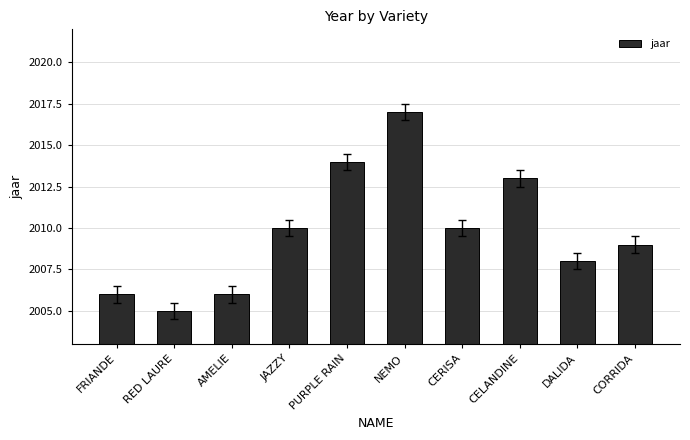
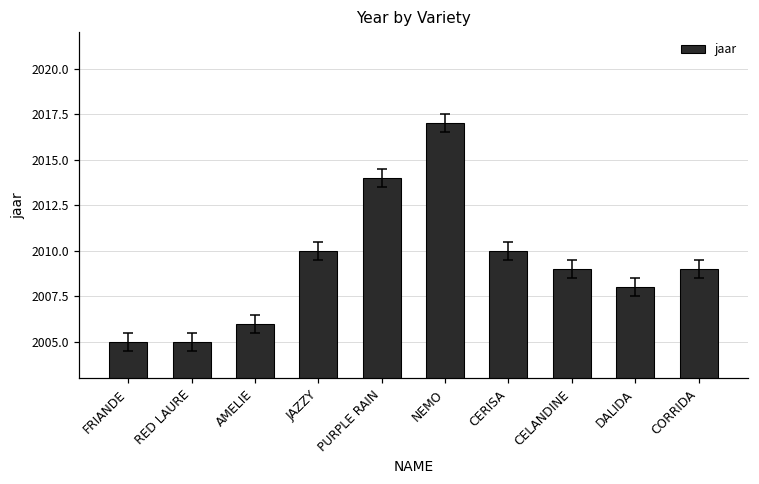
  {
    "jaar": {
-     "FRIANDE": 2006,
+     "FRIANDE": 2005,
      "RED LAURE": 2005,
      "AMELIE": 2006,
      "JAZZY": 2010,
      "PURPLE RAIN": 2014,
      "NEMO": 2017,
      "CERISA": 2010,
-     "CELANDINE": 2013,
+     "CELANDINE": 2009,
      "DALIDA": 2008,
      "CORRIDA": 2009
    }
  }
